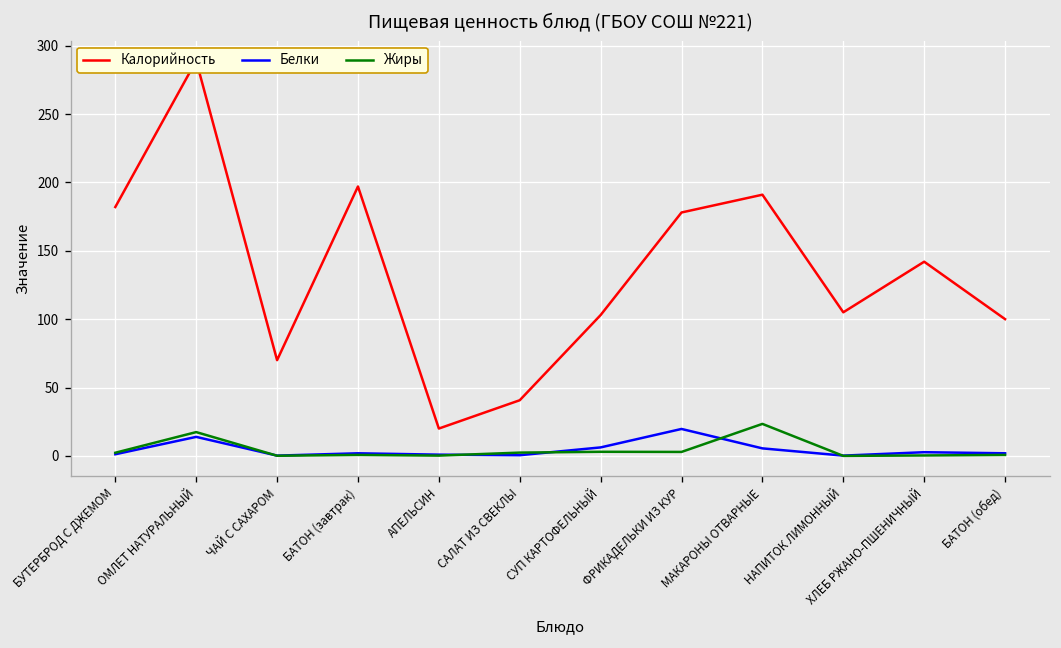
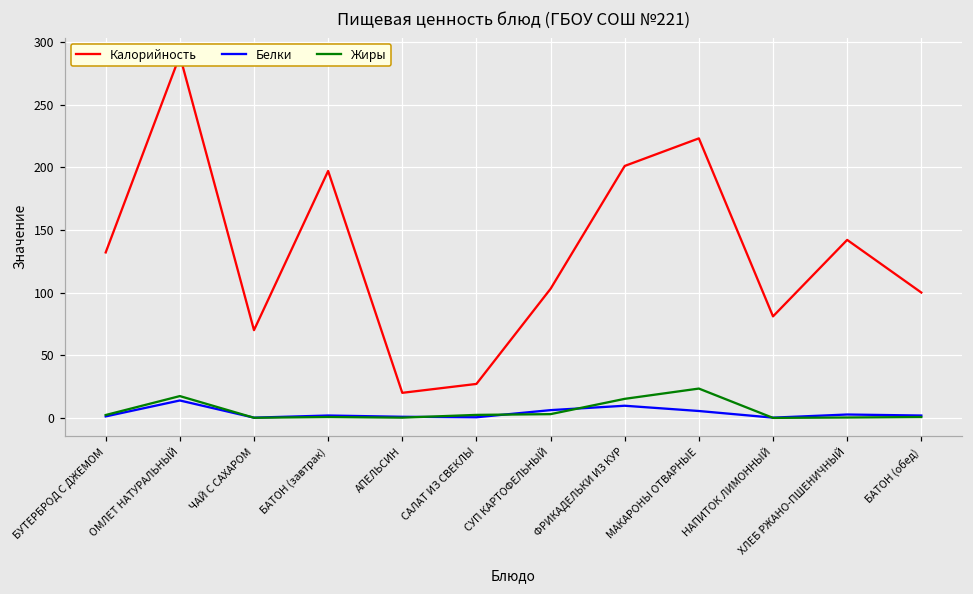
  {
    "Калорийность": {
-     "БУТЕРБРОД С ДЖЕМОМ": 182,
+     "БУТЕРБРОД С ДЖЕМОМ": 132,
      "ЧАЙ С САХАРОМ": 70,
      "БАТОН (завтрак)": 197,
      "АПЕЛЬСИН": 20,
-     "САЛАТ ИЗ СВЕКЛЫ": 41,
+     "САЛАТ ИЗ СВЕКЛЫ": 27,
      "СУП КАРТОФЕЛЬНЫЙ": 103,
-     "ФРИКАДЕЛЬКИ ИЗ КУР": 178,
-     "МАКАРОНЫ ОТВАРНЫЕ": 191,
-     "НАПИТОК ЛИМОННЫЙ": 105,
+     "ФРИКАДЕЛЬКИ ИЗ КУР": 201,
+     "МАКАРОНЫ ОТВАРНЫЕ": 223,
+     "НАПИТОК ЛИМОННЫЙ": 81,
      "ХЛЕБ РЖАНО-ПШЕНИЧНЫЙ": 142,
      "БАТОН (обед)": 100
    },
    "Белки": {
      "ОМЛЕТ НАТУРАЛЬНЫЙ": 14,
      "СУП КАРТОФЕЛЬНЫЙ": 6,
-     "ФРИКАДЕЛЬКИ ИЗ КУР": 20,
+     "ФРИКАДЕЛЬКИ ИЗ КУР": 10,
      "МАКАРОНЫ ОТВАРНЫЕ": 6,
      "ХЛЕБ РЖАНО-ПШЕНИЧНЫЙ": 3
    },
    "Жиры": {
      "ОМЛЕТ НАТУРАЛЬНЫЙ": 17,
      "СУП КАРТОФЕЛЬНЫЙ": 3,
-     "ФРИКАДЕЛЬКИ ИЗ КУР": 3,
+     "ФРИКАДЕЛЬКИ ИЗ КУР": 15,
      "МАКАРОНЫ ОТВАРНЫЕ": 23,
      "ХЛЕБ РЖАНО-ПШЕНИЧНЫЙ": 0
    }
  }
